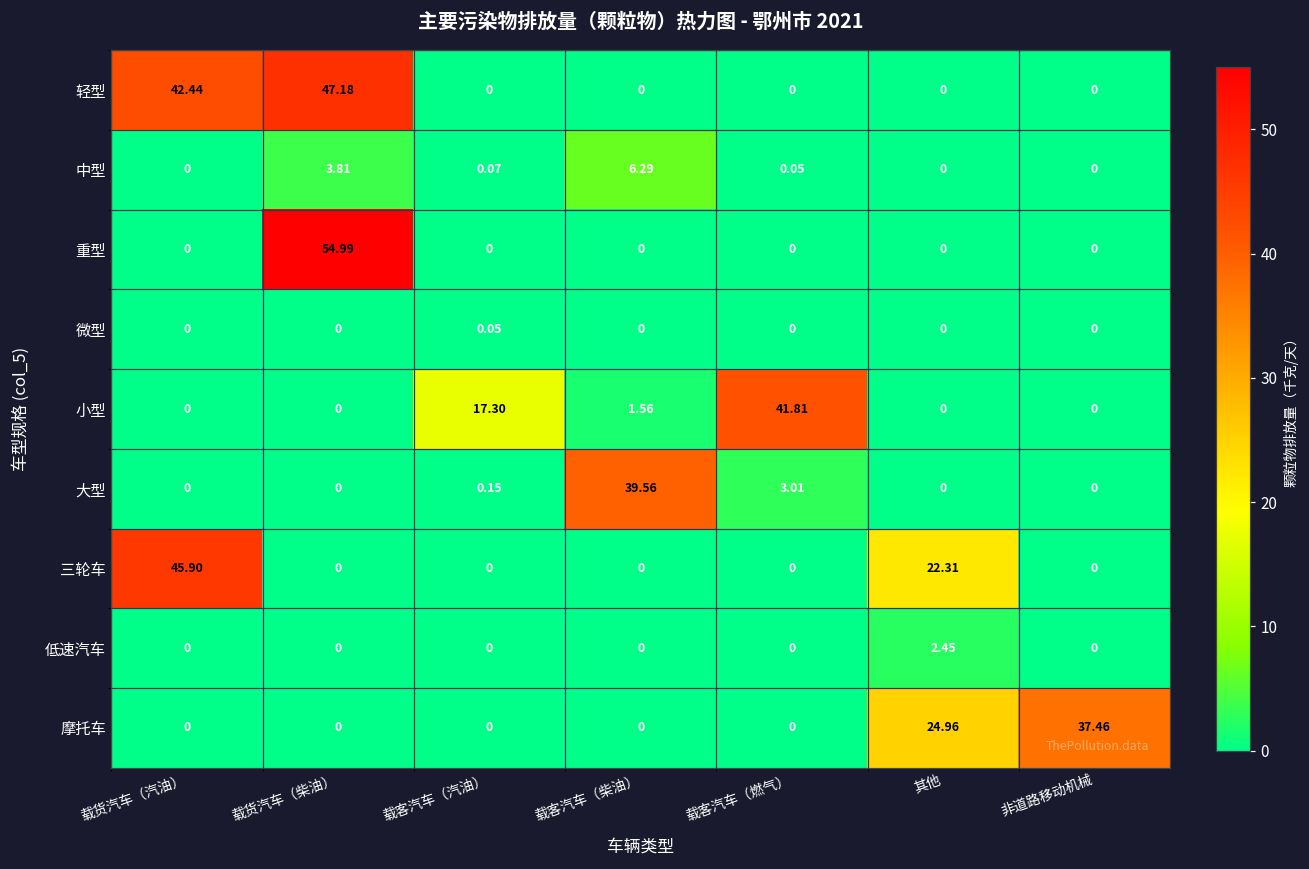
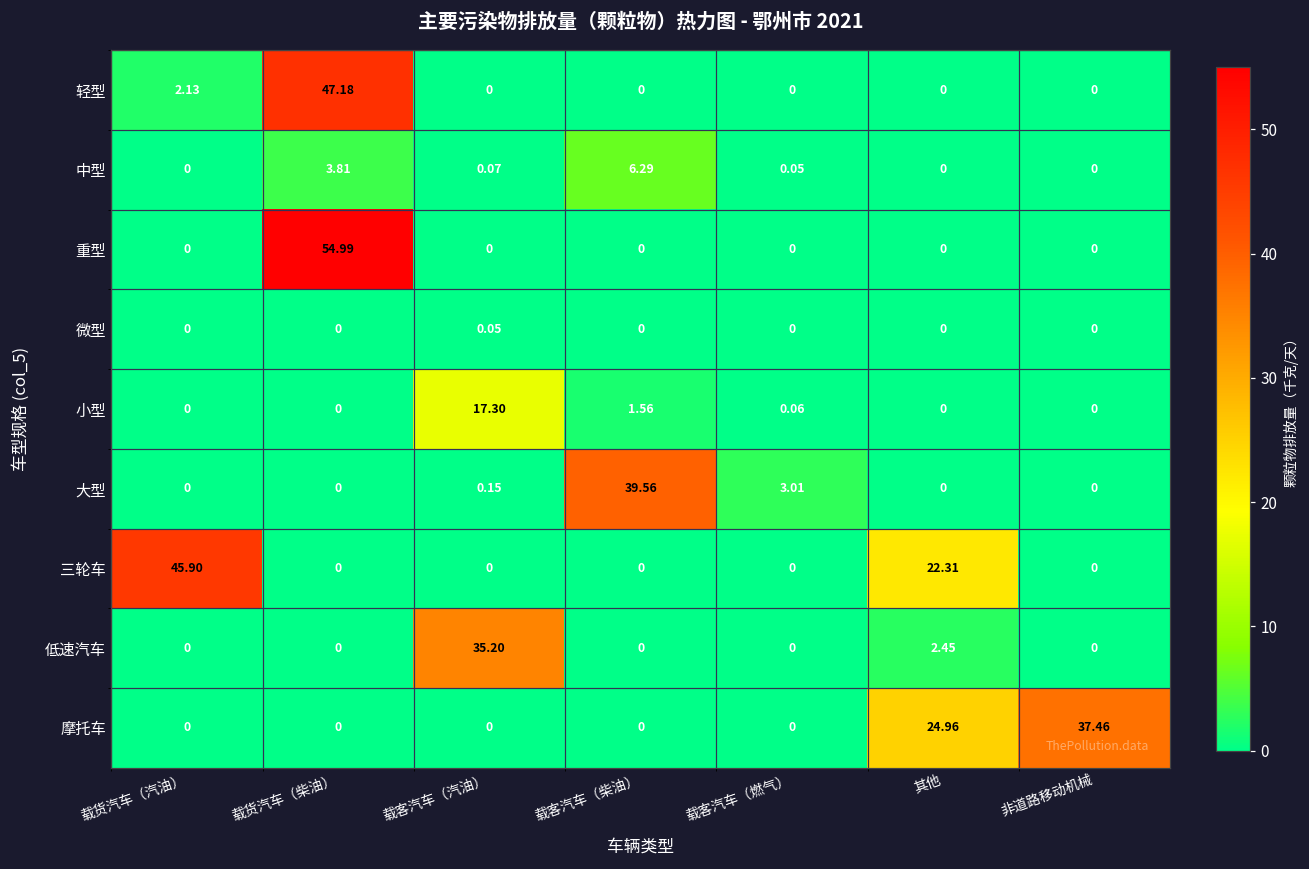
  {
    "轻型": {
-     "载货汽车（汽油）": 42.44,
+     "载货汽车（汽油）": 2.13,
      "载货汽车（柴油）": 47.18,
      "载客汽车（汽油）": 0,
      "载客汽车（柴油）": 0,
      "载客汽车（燃气）": 0,
      "其他": 0,
      "非道路移动机械": 0
    },
    "中型": {
      "载货汽车（汽油）": 0,
      "载货汽车（柴油）": 3.81,
      "载客汽车（汽油）": 0.07,
      "载客汽车（柴油）": 6.29,
      "载客汽车（燃气）": 0.05,
      "其他": 0,
      "非道路移动机械": 0
    },
    "重型": {
      "载货汽车（汽油）": 0,
      "载货汽车（柴油）": 54.99,
      "载客汽车（汽油）": 0,
      "载客汽车（柴油）": 0,
      "载客汽车（燃气）": 0,
      "其他": 0,
      "非道路移动机械": 0
    },
    "微型": {
      "载货汽车（汽油）": 0,
      "载货汽车（柴油）": 0,
      "载客汽车（汽油）": 0.05,
      "载客汽车（柴油）": 0,
      "载客汽车（燃气）": 0,
      "其他": 0,
      "非道路移动机械": 0
    },
    "小型": {
      "载货汽车（汽油）": 0,
      "载货汽车（柴油）": 0,
      "载客汽车（汽油）": 17.30,
      "载客汽车（柴油）": 1.56,
-     "载客汽车（燃气）": 41.81,
+     "载客汽车（燃气）": 0.06,
      "其他": 0,
      "非道路移动机械": 0
    },
    "大型": {
      "载货汽车（汽油）": 0,
      "载货汽车（柴油）": 0,
      "载客汽车（汽油）": 0.15,
      "载客汽车（柴油）": 39.56,
      "载客汽车（燃气）": 3.01,
      "其他": 0,
      "非道路移动机械": 0
    },
    "三轮车": {
      "载货汽车（汽油）": 45.90,
      "载货汽车（柴油）": 0,
      "载客汽车（汽油）": 0,
      "载客汽车（柴油）": 0,
      "载客汽车（燃气）": 0,
      "其他": 22.31,
      "非道路移动机械": 0
    },
    "低速汽车": {
      "载货汽车（汽油）": 0,
      "载货汽车（柴油）": 0,
-     "载客汽车（汽油）": 0,
+     "载客汽车（汽油）": 35.20,
      "载客汽车（柴油）": 0,
      "载客汽车（燃气）": 0,
      "其他": 2.45,
      "非道路移动机械": 0
    },
    "摩托车": {
      "载货汽车（汽油）": 0,
      "载货汽车（柴油）": 0,
      "载客汽车（汽油）": 0,
      "载客汽车（柴油）": 0,
      "载客汽车（燃气）": 0,
      "其他": 24.96
    }
  }
